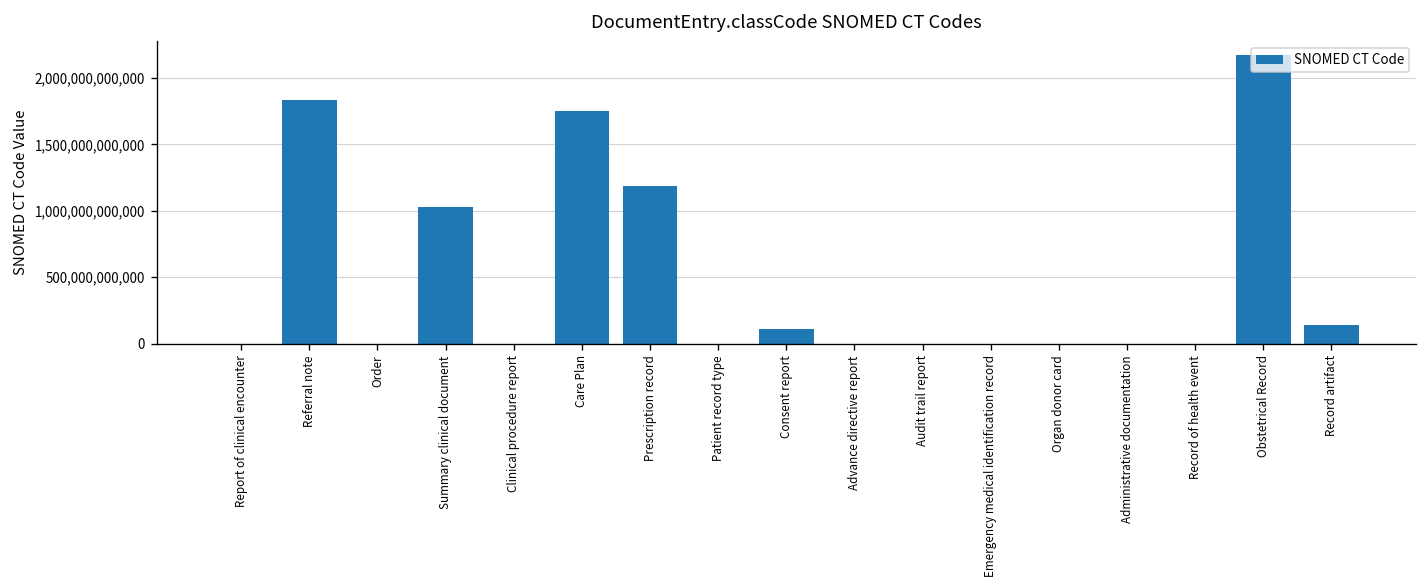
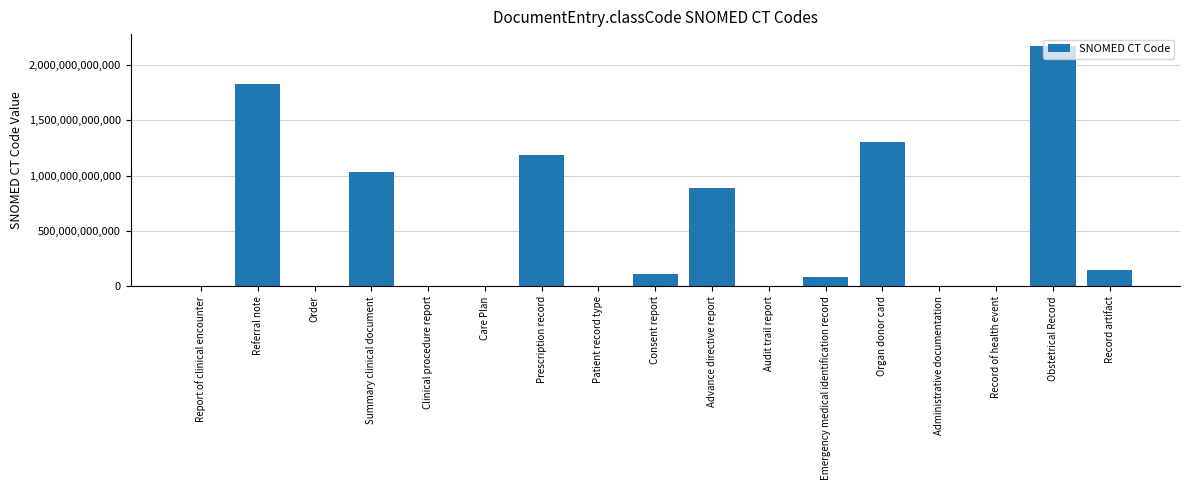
  {
    "Referral note": "1,830,000,000,000",
    "Summary clinical document": "1,030,000,000,000",
-   "Care Plan": "1,750,000,000,000",
+   "Care Plan": "0",
    "Prescription record": "1,180,000,000,000",
    "Consent report": "110,000,000,000",
-   "Advance directive report": "0",
-   "Emergency medical identification record": "0",
-   "Organ donor card": "0",
+   "Advance directive report": "890,000,000,000",
+   "Emergency medical identification record": "80,000,000,000",
+   "Organ donor card": "1,300,000,000,000",
    "Record artifact": "140,000,000,000"
  }
